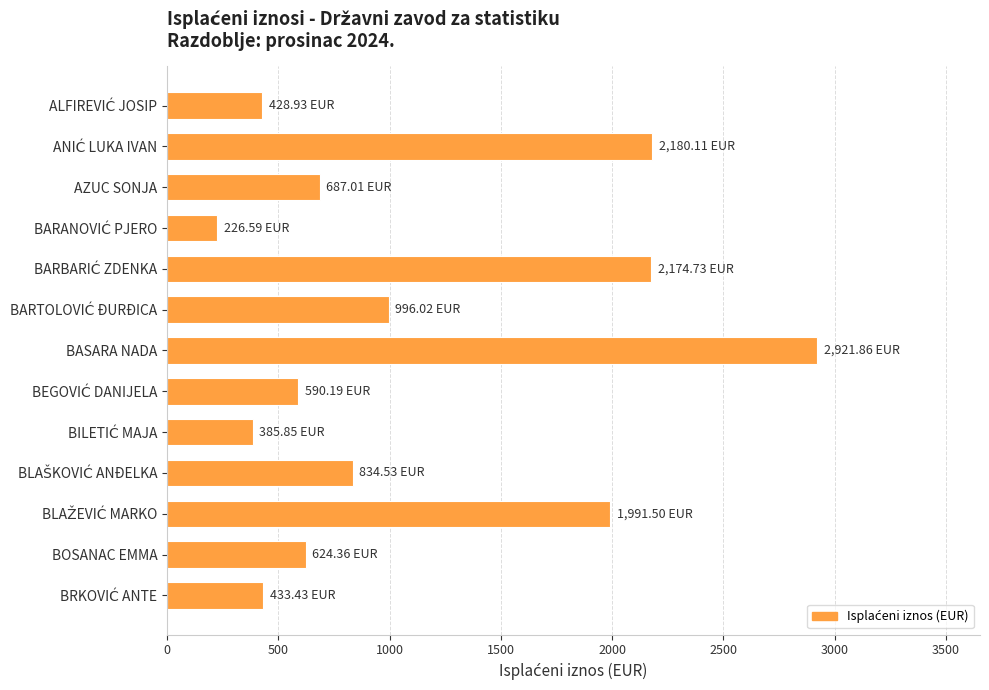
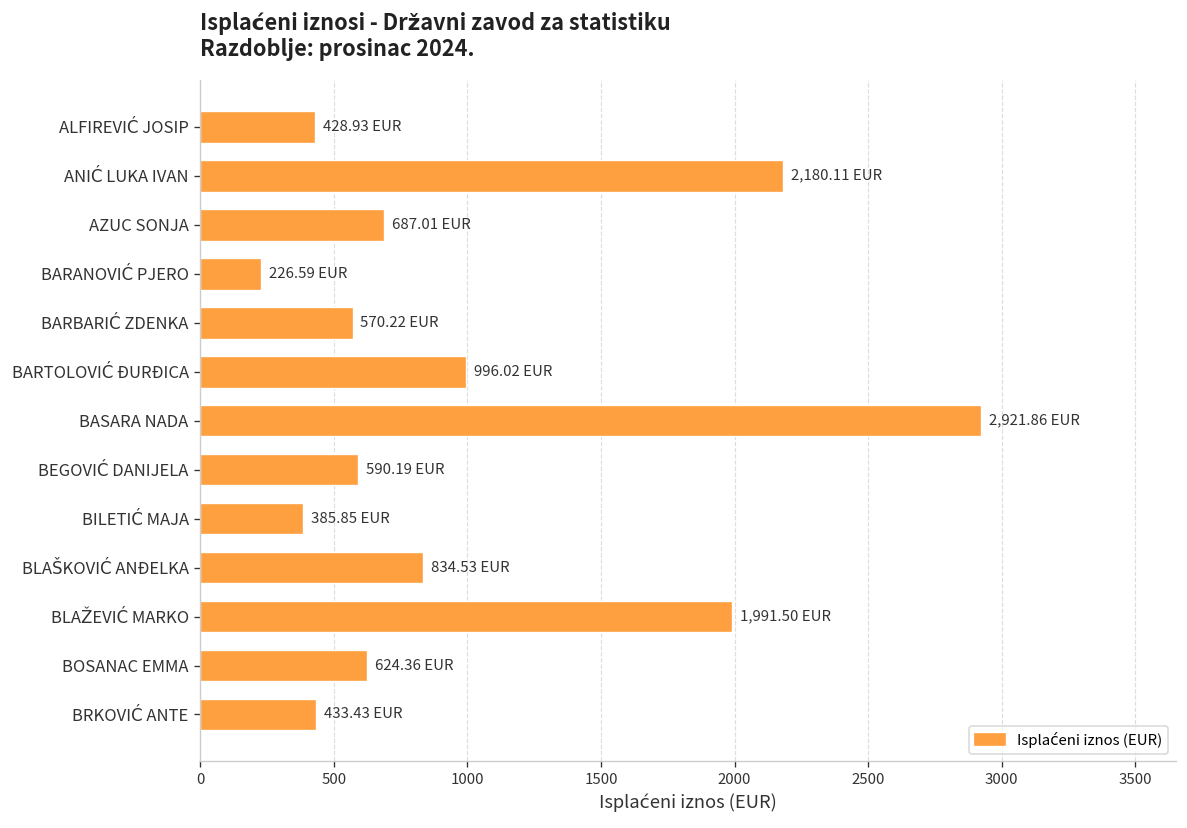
  {
    "ALFIREVIĆ JOSIP": "428.93",
    "ANIĆ LUKA IVAN": "2,180.11",
    "AZUC SONJA": "687.01",
    "BARANOVIĆ PJERO": "226.59",
-   "BARBARIĆ ZDENKA": "2,174.73",
+   "BARBARIĆ ZDENKA": "570.22",
    "BARTOLOVIĆ ĐURĐICA": "996.02",
    "BASARA NADA": "2,921.86",
    "BEGOVIĆ DANIJELA": "590.19",
    "BILETIĆ MAJA": "385.85",
    "BLAŠKOVIĆ ANĐELKA": "834.53",
    "BLAŽEVIĆ MARKO": "1,991.50",
    "BOSANAC EMMA": "624.36",
    "BRKOVIĆ ANTE": "433.43"
  }
